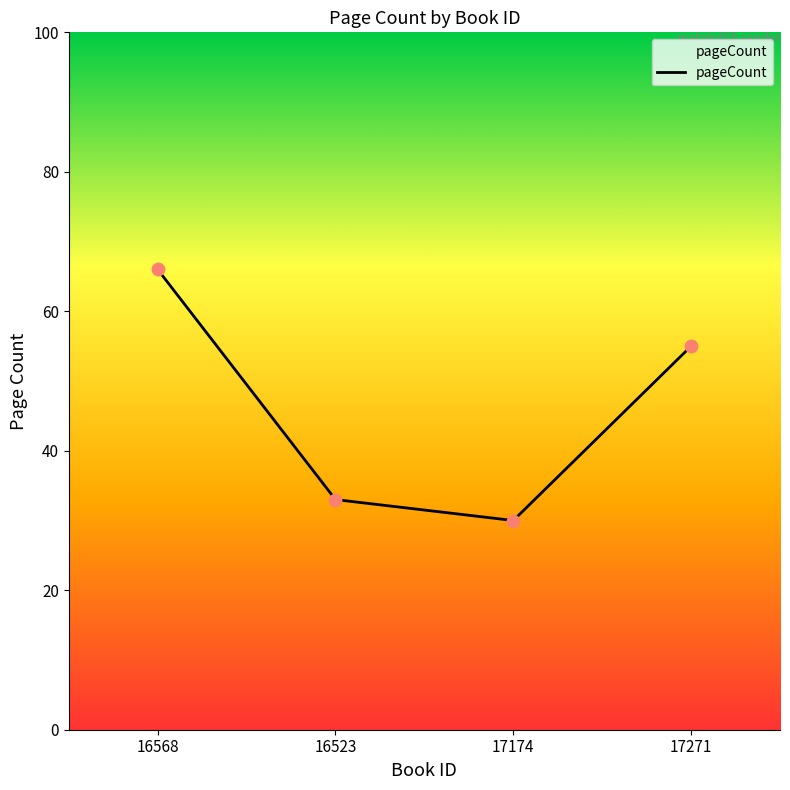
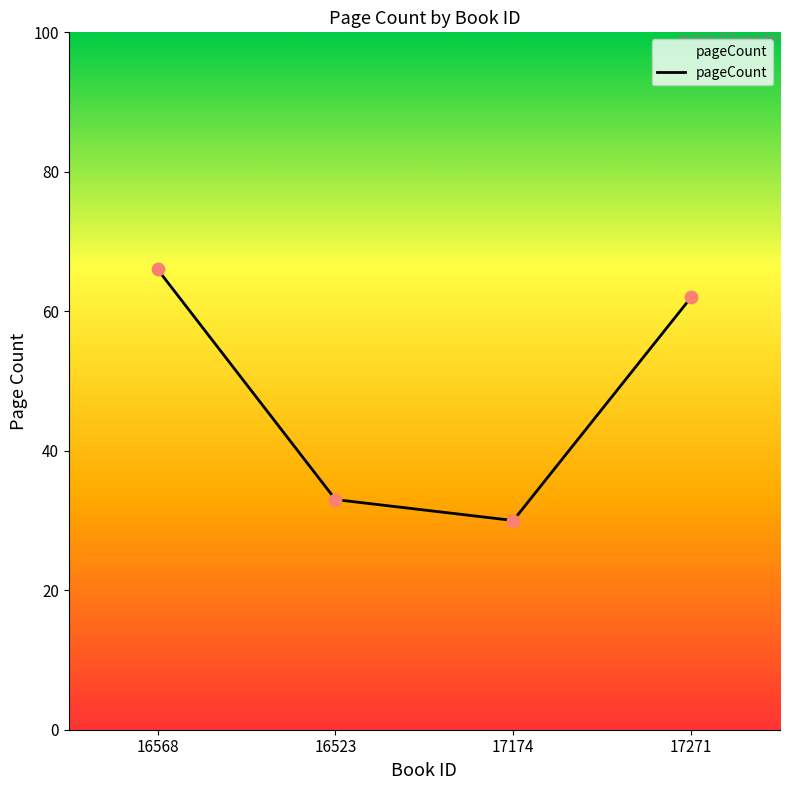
  {
    "16568": 66,
    "16523": 33,
    "17174": 30,
-   "17271": 55
+   "17271": 62
  }
